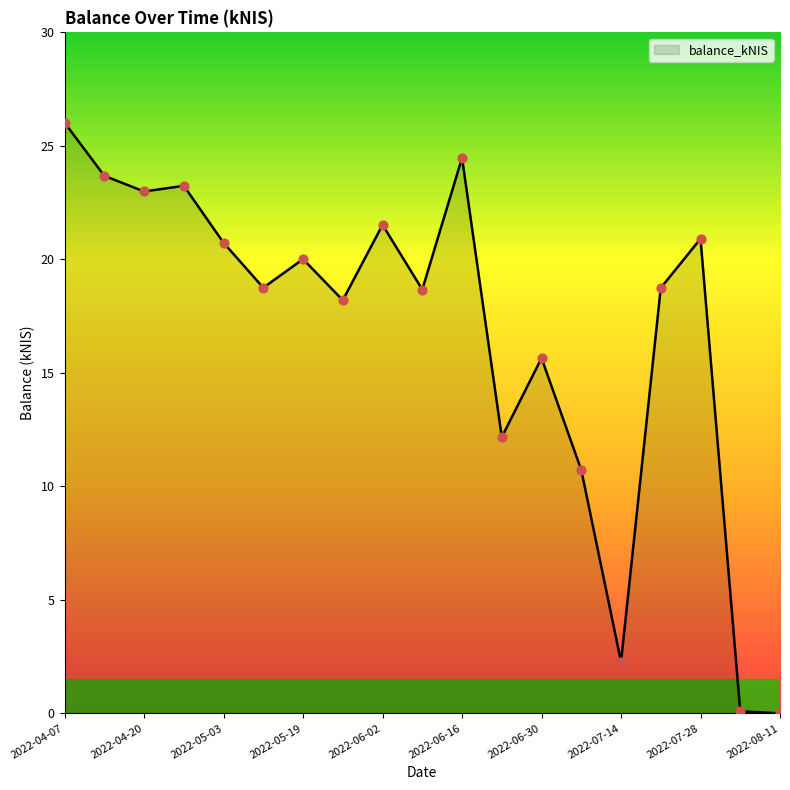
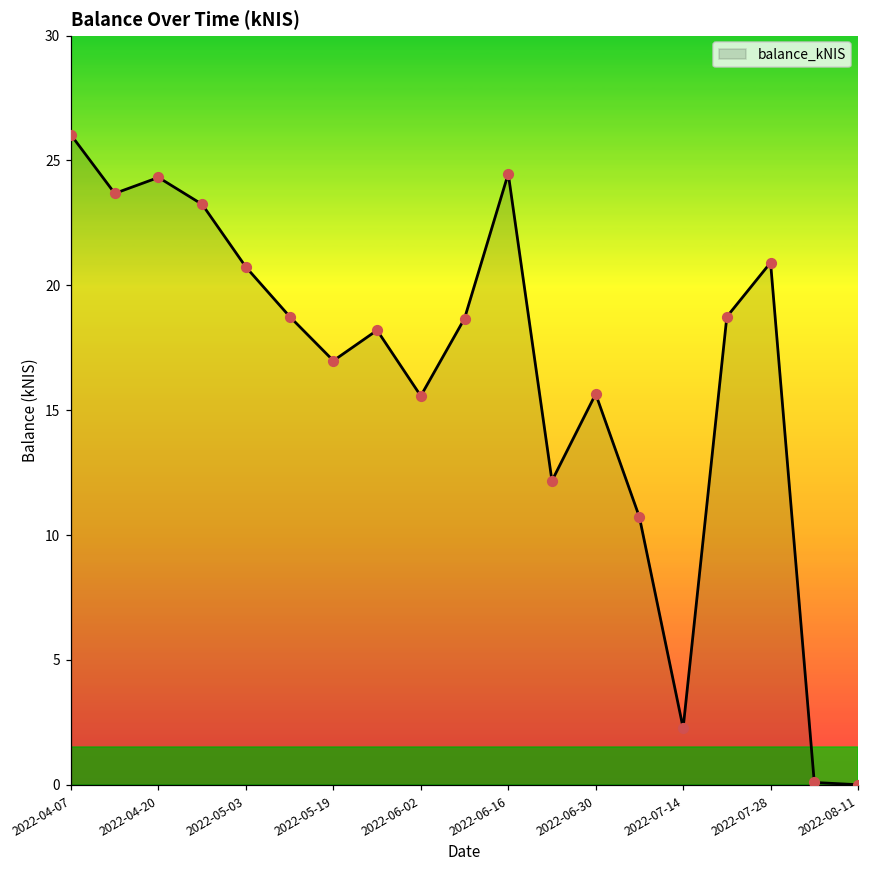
  {
    "2022-04-07": 26.0,
-   "2022-04-20": 23.0,
+   "2022-04-20": 24.3,
    "2022-05-03": 20.7,
-   "2022-05-19": 20.0,
-   "2022-06-02": 21.5,
+   "2022-05-19": 17.0,
+   "2022-06-02": 15.6,
    "2022-06-16": 24.5,
    "2022-06-30": 15.7,
    "2022-07-14": 2.3,
    "2022-07-28": 20.9
  }
